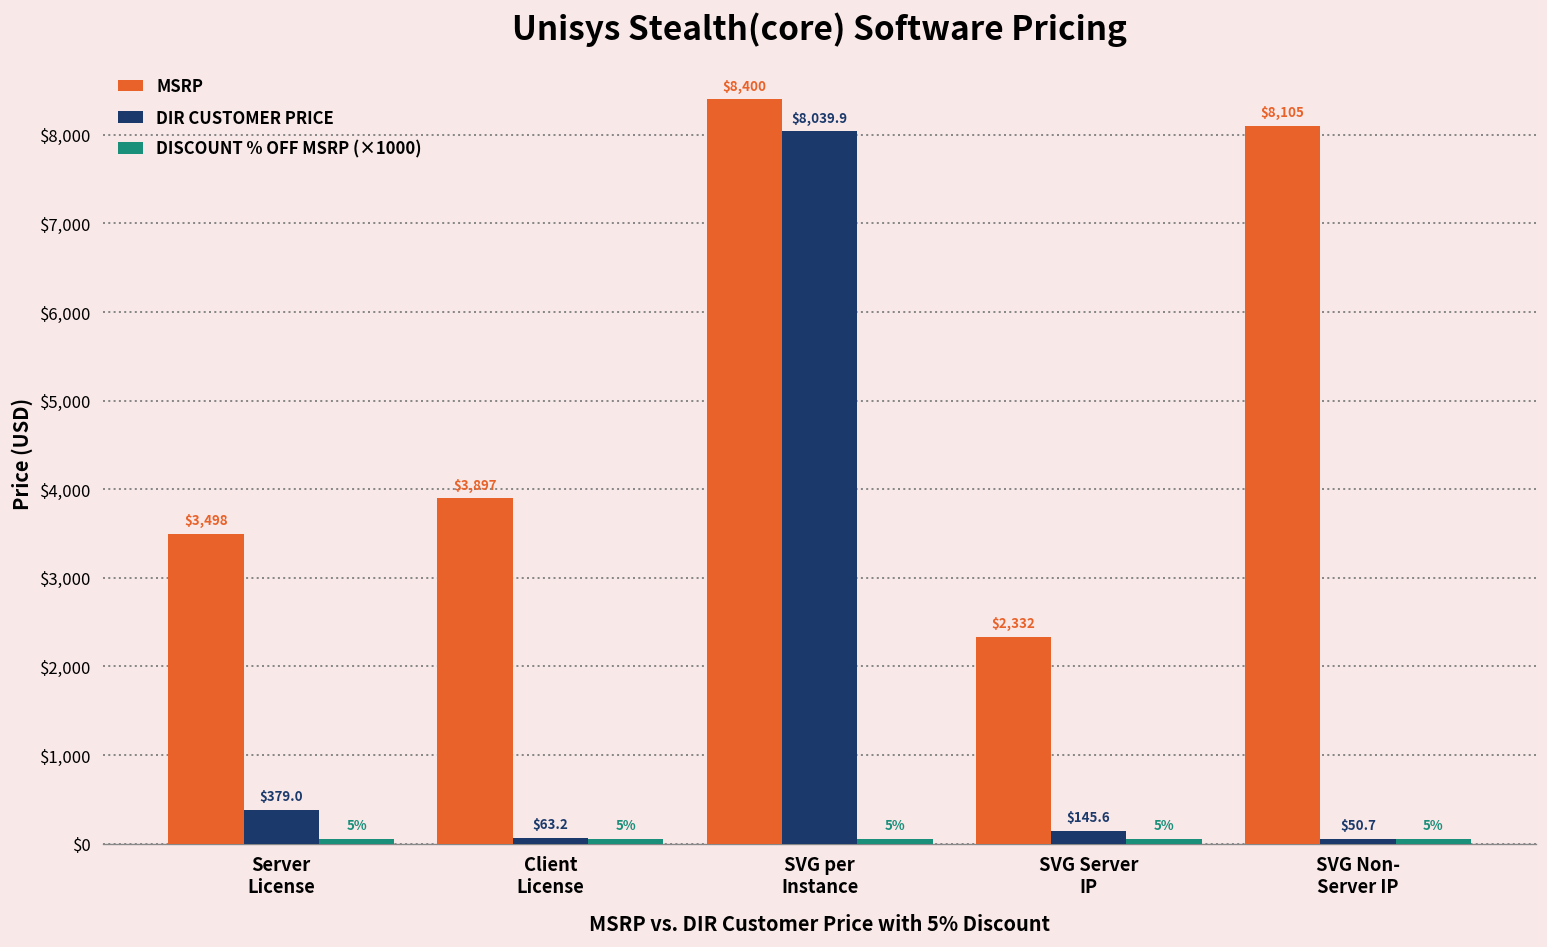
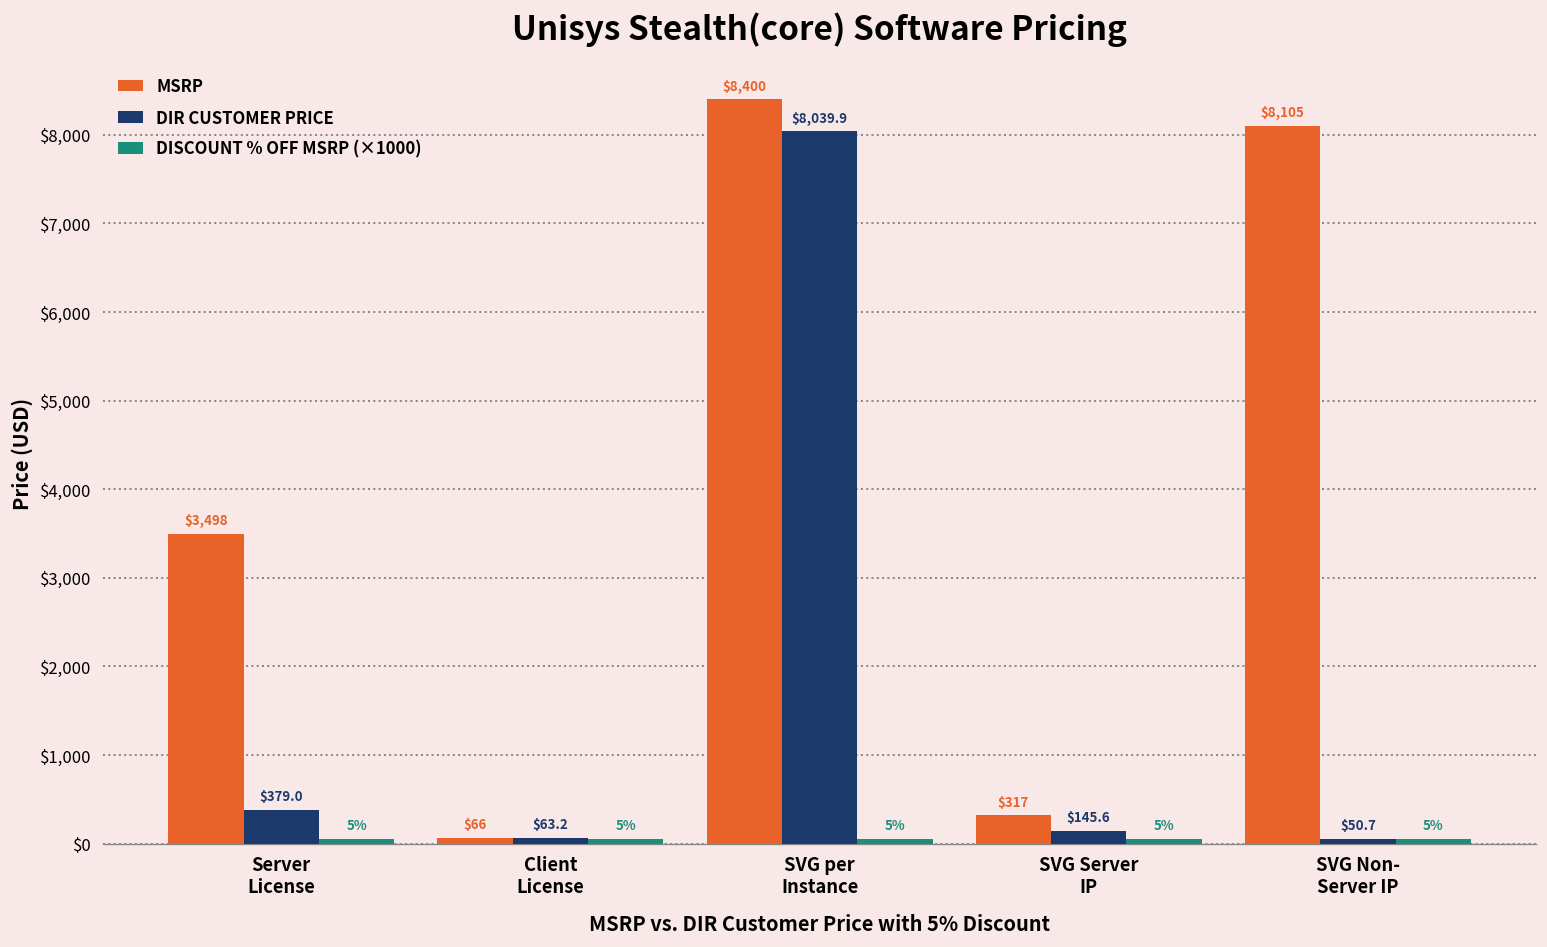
  {
    "MSRP": {
      "Server License": "$3,498",
-     "Client License": "$3,897",
+     "Client License": "$66",
      "SVG per Instance": "$8,400",
-     "SVG Server IP": "$2,332",
+     "SVG Server IP": "$317",
      "SVG Non- Server IP": "$8,105"
    },
    "DIR CUSTOMER PRICE": {
      "Server License": "$379.0",
      "Client License": "$63.2",
      "SVG per Instance": "$8,039.9",
      "SVG Server IP": "$145.6",
      "SVG Non- Server IP": "$50.7"
    }
  }
